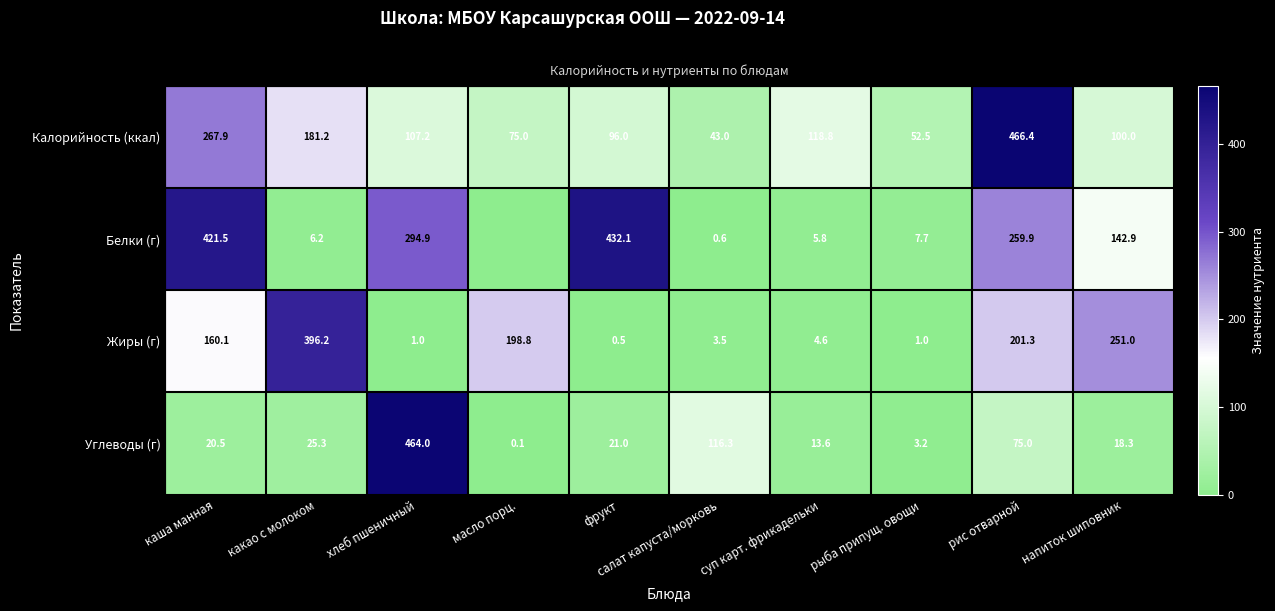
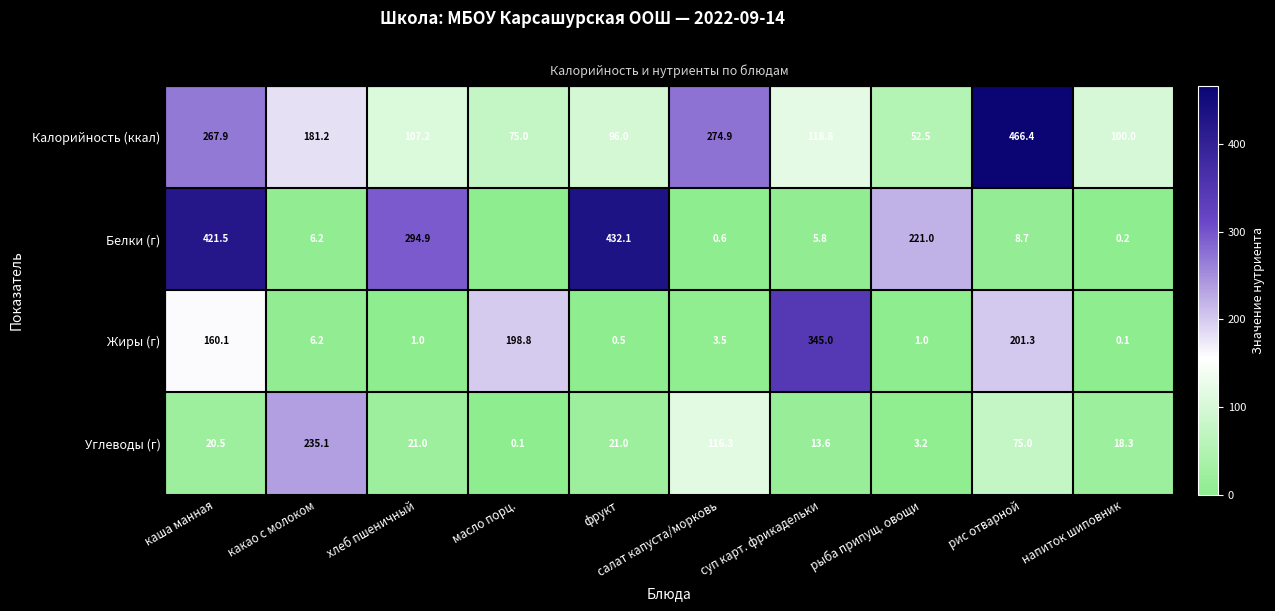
  {
    "Калорийность (ккал)": {
      "каша манная": 267.9,
      "какао с молоком": 181.2,
      "масло порц.": 75.0,
-     "салат капуста/морковь": 43.0,
+     "салат капуста/морковь": 274.9,
      "рыба припущ. овощи": 52.5,
      "рис отварной": 466.4
    },
    "Белки (г)": {
      "каша манная": 421.5,
      "какао с молоком": 6.2,
      "хлеб пшеничный": 294.9,
      "фрукт": 432.1,
      "салат капуста/морковь": 0.6,
      "суп карт. фрикадельки": 5.8,
-     "рыба припущ. овощи": 7.7,
-     "рис отварной": 259.9,
-     "напиток шиповник": 142.9
+     "рыба припущ. овощи": 221.0,
+     "рис отварной": 8.7,
+     "напиток шиповник": 0.2
    },
    "Жиры (г)": {
      "каша манная": 160.1,
-     "какао с молоком": 396.2,
+     "какао с молоком": 6.2,
      "хлеб пшеничный": 1.0,
      "масло порц.": 198.8,
      "фрукт": 0.5,
      "салат капуста/морковь": 3.5,
-     "суп карт. фрикадельки": 4.6,
+     "суп карт. фрикадельки": 345.0,
      "рыба припущ. овощи": 1.0,
      "рис отварной": 201.3,
-     "напиток шиповник": 251.0
+     "напиток шиповник": 0.1
    },
    "Углеводы (г)": {
      "каша манная": 20.5,
-     "какао с молоком": 25.3,
-     "хлеб пшеничный": 464.0,
+     "какао с молоком": 235.1,
+     "хлеб пшеничный": 21.0,
      "масло порц.": 0.1,
      "фрукт": 21.0,
      "суп карт. фрикадельки": 13.6,
      "рыба припущ. овощи": 3.2,
      "рис отварной": 75.0,
      "напиток шиповник": 18.3
    }
  }
